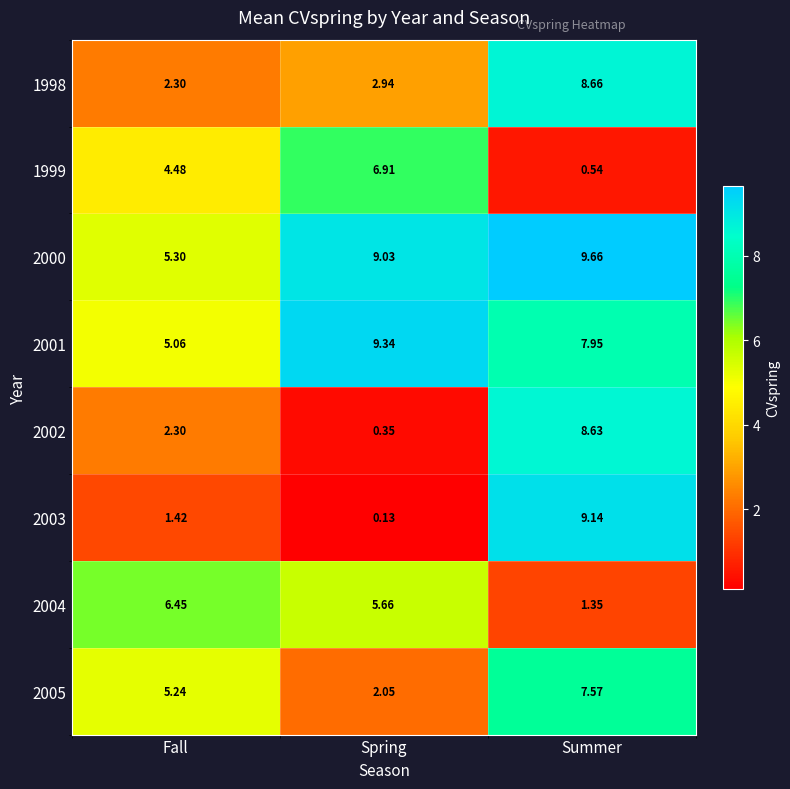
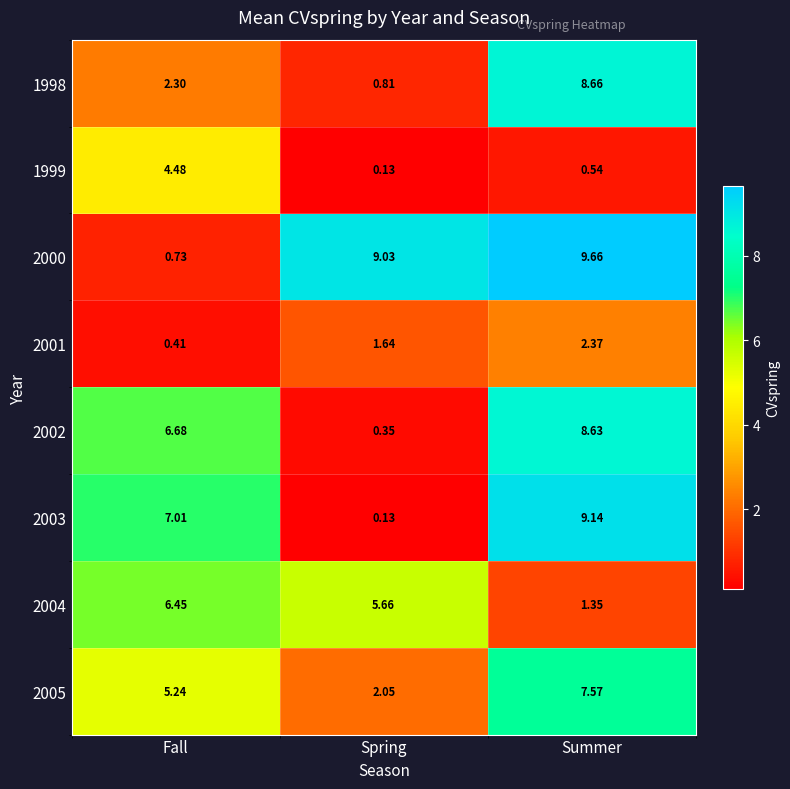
  {
    "1998": {
      "Fall": 2.30,
-     "Spring": 2.94,
+     "Spring": 0.81,
      "Summer": 8.66
    },
    "1999": {
      "Fall": 4.48,
-     "Spring": 6.91,
+     "Spring": 0.13,
      "Summer": 0.54
    },
    "2000": {
-     "Fall": 5.30,
+     "Fall": 0.73,
      "Spring": 9.03,
      "Summer": 9.66
    },
    "2001": {
-     "Fall": 5.06,
-     "Spring": 9.34,
-     "Summer": 7.95
+     "Fall": 0.41,
+     "Spring": 1.64,
+     "Summer": 2.37
    },
    "2002": {
-     "Fall": 2.30,
+     "Fall": 6.68,
      "Spring": 0.35,
      "Summer": 8.63
    },
    "2003": {
-     "Fall": 1.42,
+     "Fall": 7.01,
      "Spring": 0.13,
      "Summer": 9.14
    },
    "2004": {
      "Fall": 6.45,
      "Spring": 5.66,
      "Summer": 1.35
    },
    "2005": {
      "Fall": 5.24,
      "Spring": 2.05,
      "Summer": 7.57
    }
  }
